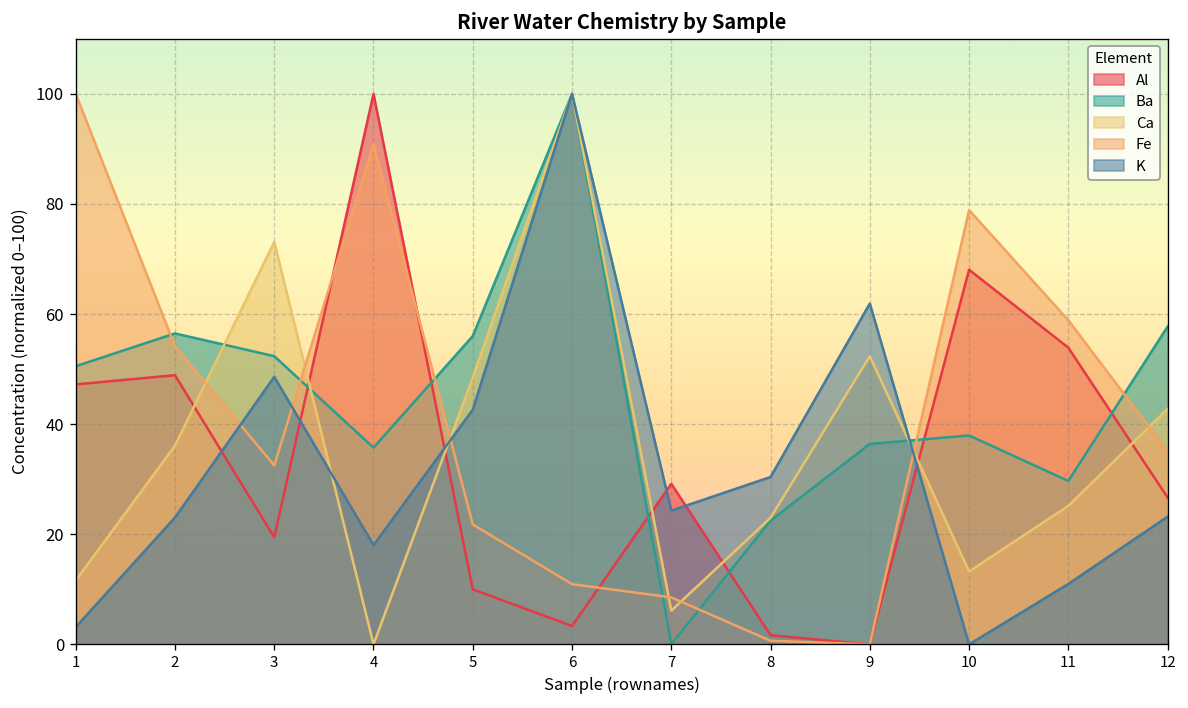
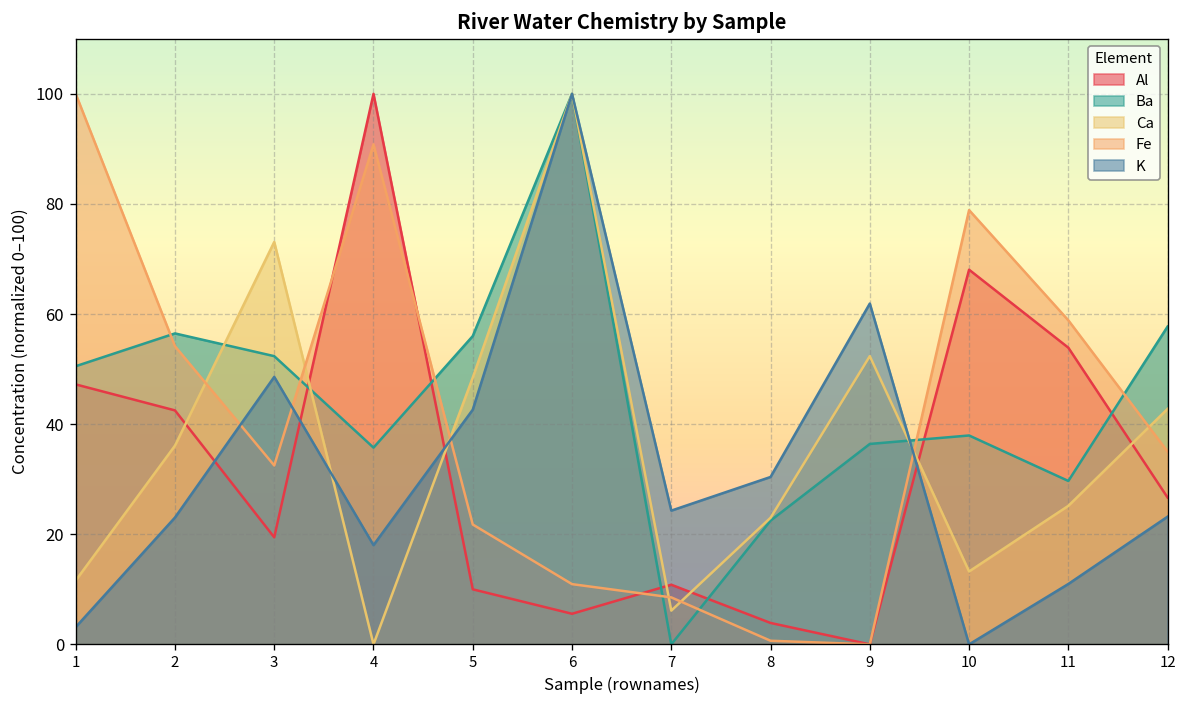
  {
    "Al": {
      "1": 47,
-     "2": 49,
+     "2": 43,
      "3": 19,
      "4": 100,
      "5": 10,
-     "6": 3,
-     "7": 29,
-     "8": 2,
+     "6": 6,
+     "7": 11,
+     "8": 4,
      "10": 68,
      "11": 54,
      "12": 27
    }
  }
